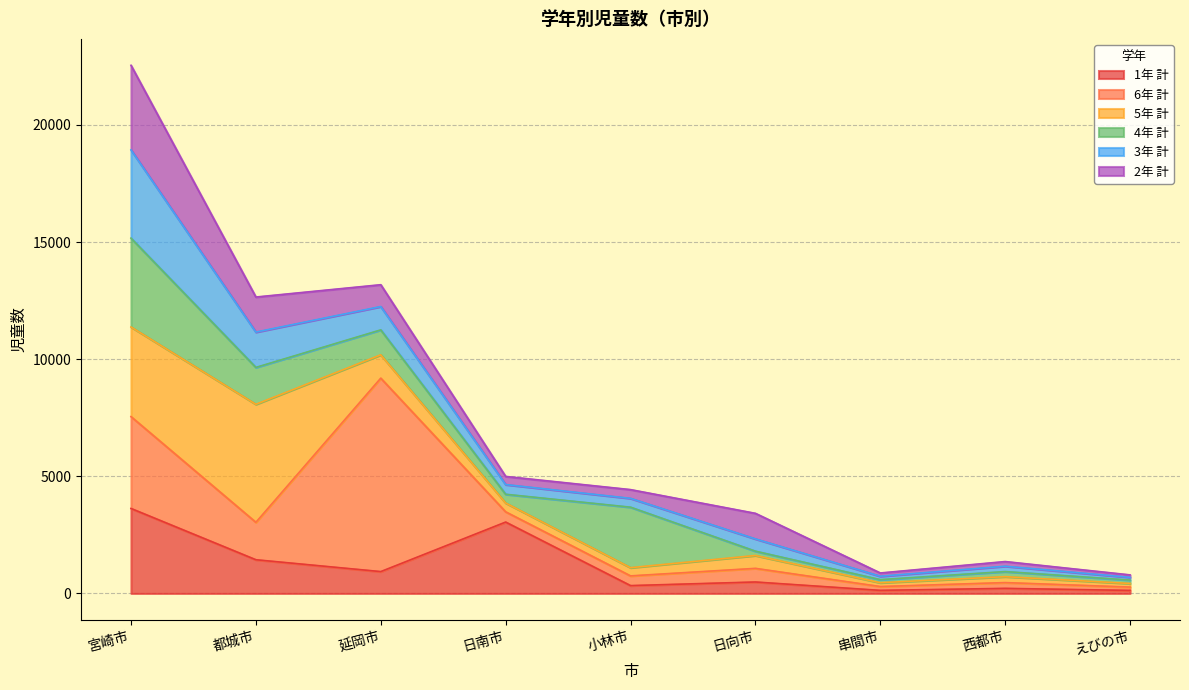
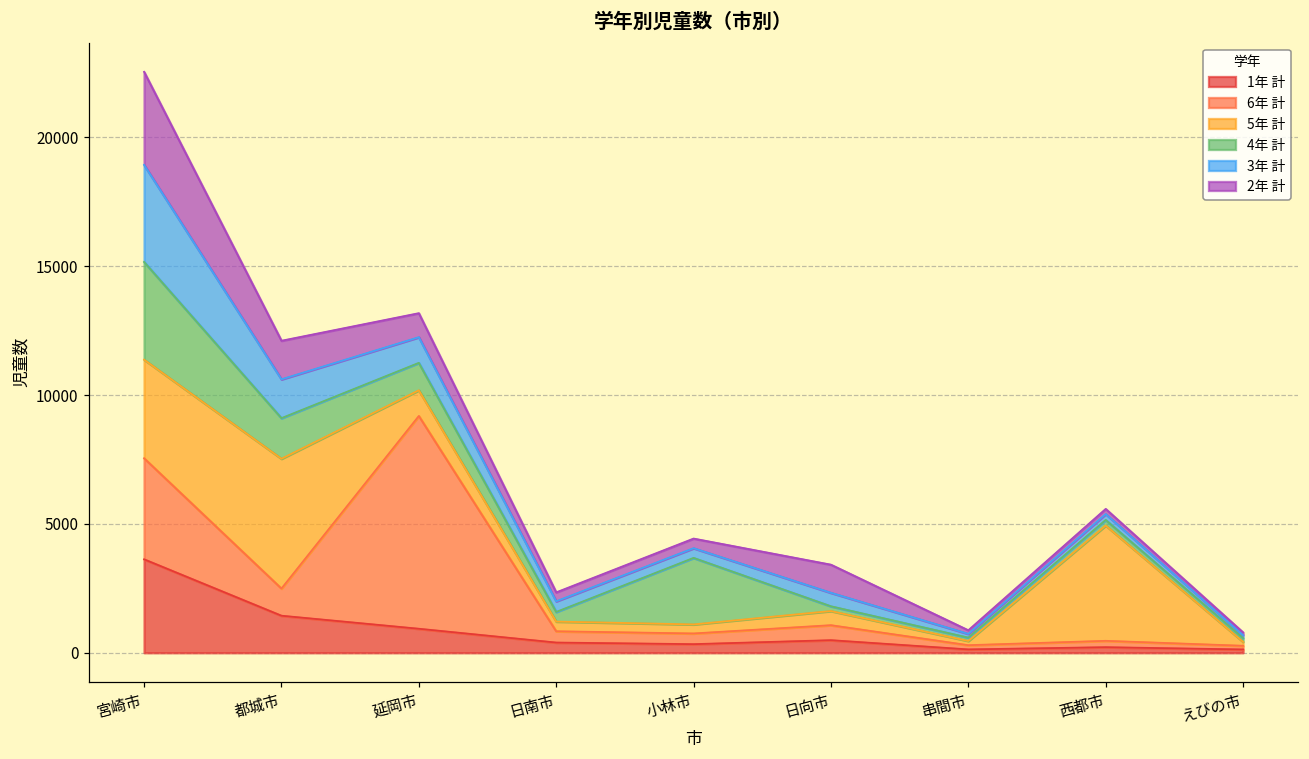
  {
    "1年 計": {
      "宮崎市": 3600,
      "都城市": 1400,
      "延岡市": 900,
-     "日南市": 3000,
+     "日南市": 400,
      "小林市": 300,
      "日向市": 500,
      "串間市": 100,
      "西都市": 200,
      "えびの市": 100
    },
    "6年 計": {
      "宮崎市": 3900,
-     "都城市": 1600,
+     "都城市": 1100,
      "延岡市": 8300,
      "日南市": 400,
      "小林市": 400,
      "日向市": 600,
      "串間市": 200,
      "西都市": 200,
      "えびの市": 100
    },
    "5年 計": {
      "宮崎市": 3800,
      "都城市": 5000,
      "延岡市": 1000,
      "日南市": 400,
      "小林市": 400,
      "日向市": 600,
      "串間市": 200,
-     "西都市": 300,
+     "西都市": 4500,
      "えびの市": 200
    },
    "4年 計": {
      "宮崎市": 3800,
      "都城市": 1600,
      "延岡市": 1100,
      "日南市": 400,
      "小林市": 2600,
      "日向市": 200,
      "串間市": 100,
      "西都市": 200,
      "えびの市": 100
    },
    "3年 計": {
      "宮崎市": 3800,
      "都城市": 1500,
      "延岡市": 1000,
      "日南市": 400,
      "小林市": 400,
      "日向市": 500,
      "串間市": 100,
      "西都市": 200
    },
    "2年 計": {
      "宮崎市": 3600,
      "都城市": 1500,
      "延岡市": 900,
      "日南市": 300,
      "小林市": 400,
      "日向市": 1100,
      "串間市": 100,
      "西都市": 200
    }
  }
